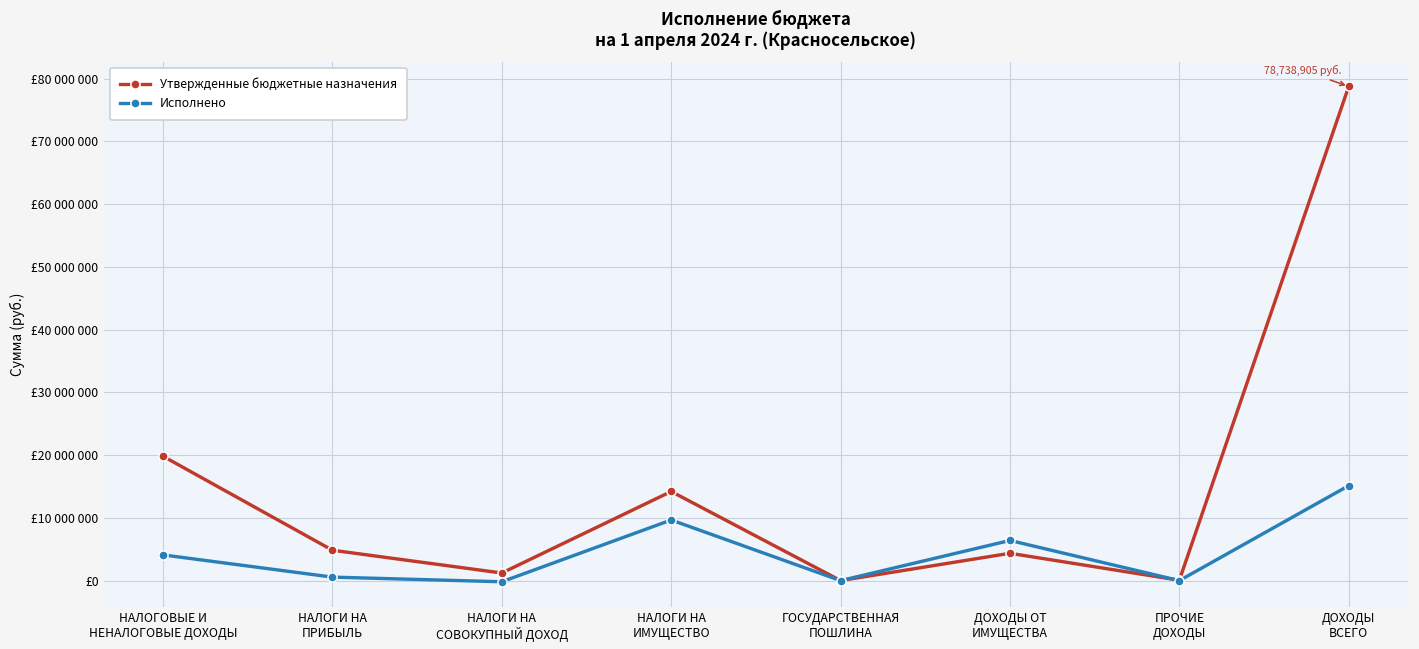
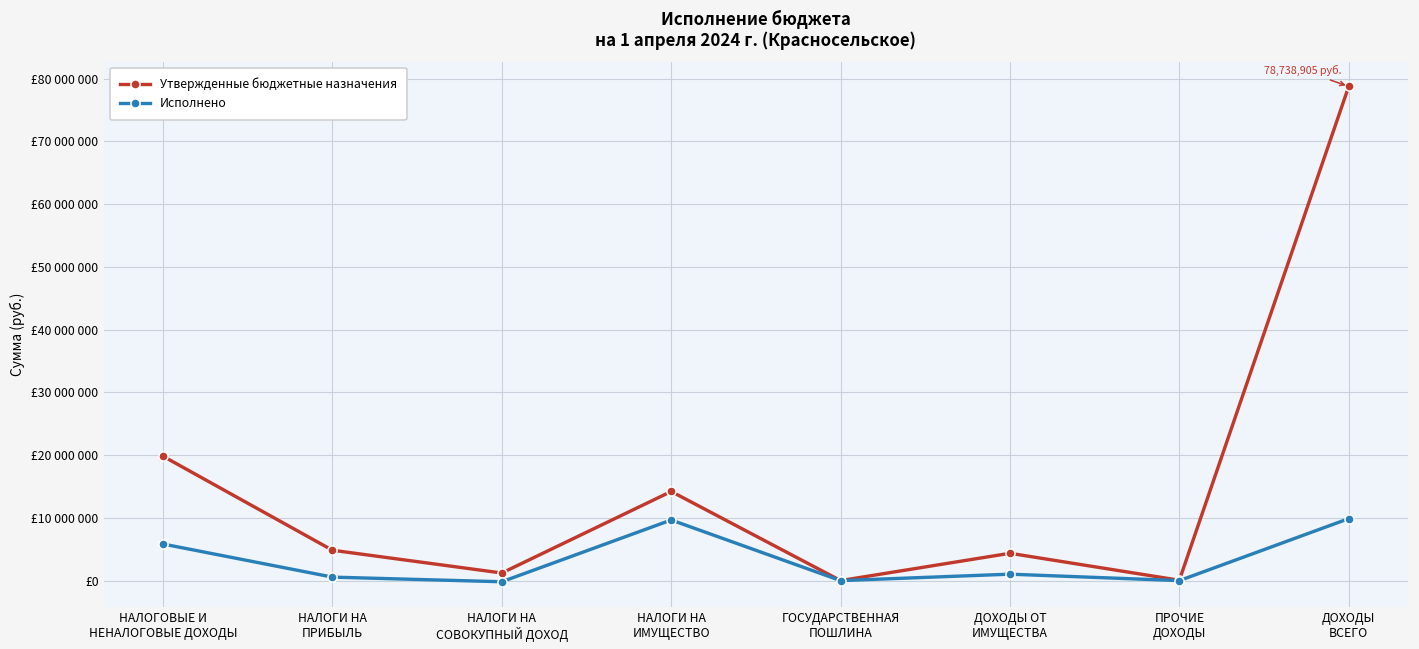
  {
    "Утвержденные бюджетные назначения": {
      "ДОХОДЫ ВСЕГО": "78,738,905"
    },
    "Исполнено": {
-     "НАЛОГОВЫЕ И НЕНАЛОГОВЫЕ ДОХОДЫ": "£4000000",
+     "НАЛОГОВЫЕ И НЕНАЛОГОВЫЕ ДОХОДЫ": "£6000000",
      "НАЛОГИ НА ПРИБЫЛЬ": "£1000000",
      "НАЛОГИ НА СОВОКУПНЫЙ ДОХОД": "£0",
      "НАЛОГИ НА ИМУЩЕСТВО": "£10000000",
-     "ДОХОДЫ ОТ ИМУЩЕСТВА": "£6000000",
-     "ДОХОДЫ ВСЕГО": "£15000000"
+     "ДОХОДЫ ОТ ИМУЩЕСТВА": "£1000000",
+     "ДОХОДЫ ВСЕГО": "£10000000"
    }
  }
